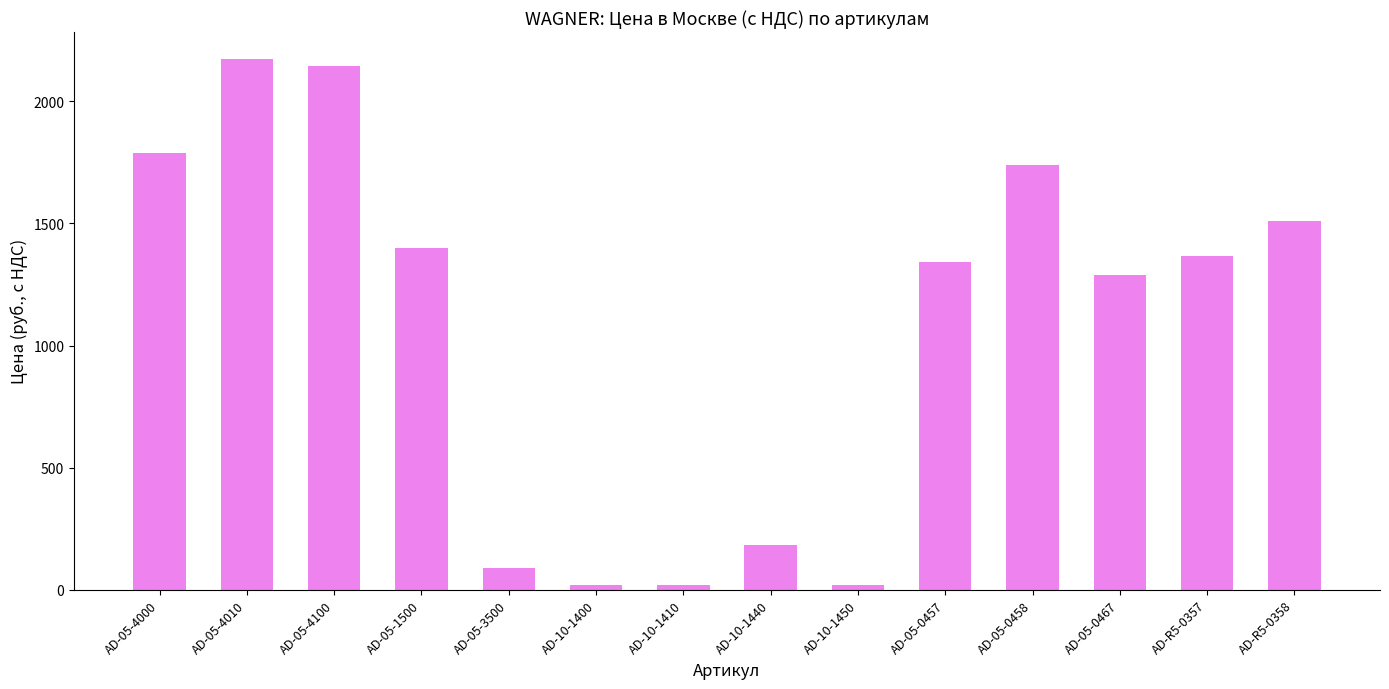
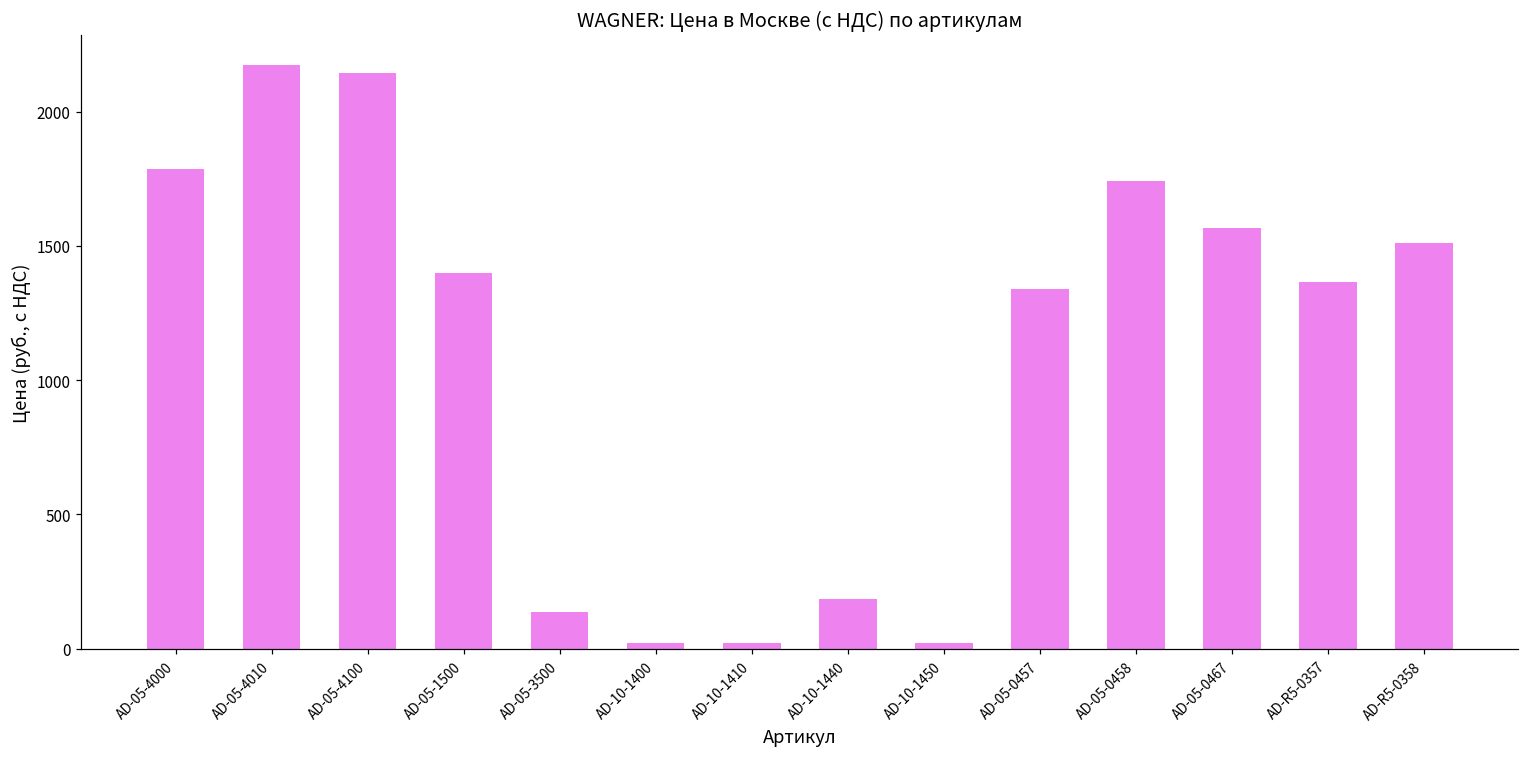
  {
    "AD-05-4000": 1790,
    "AD-05-4010": 2180,
    "AD-05-4100": 2140,
    "AD-05-1500": 1400,
-   "AD-05-3500": 90,
+   "AD-05-3500": 140,
    "AD-10-1400": 20,
    "AD-10-1410": 20,
    "AD-10-1440": 180,
    "AD-10-1450": 20,
    "AD-05-0457": 1340,
    "AD-05-0458": 1740,
-   "AD-05-0467": 1290,
+   "AD-05-0467": 1570,
    "AD-R5-0357": 1370,
    "AD-R5-0358": 1510
  }
